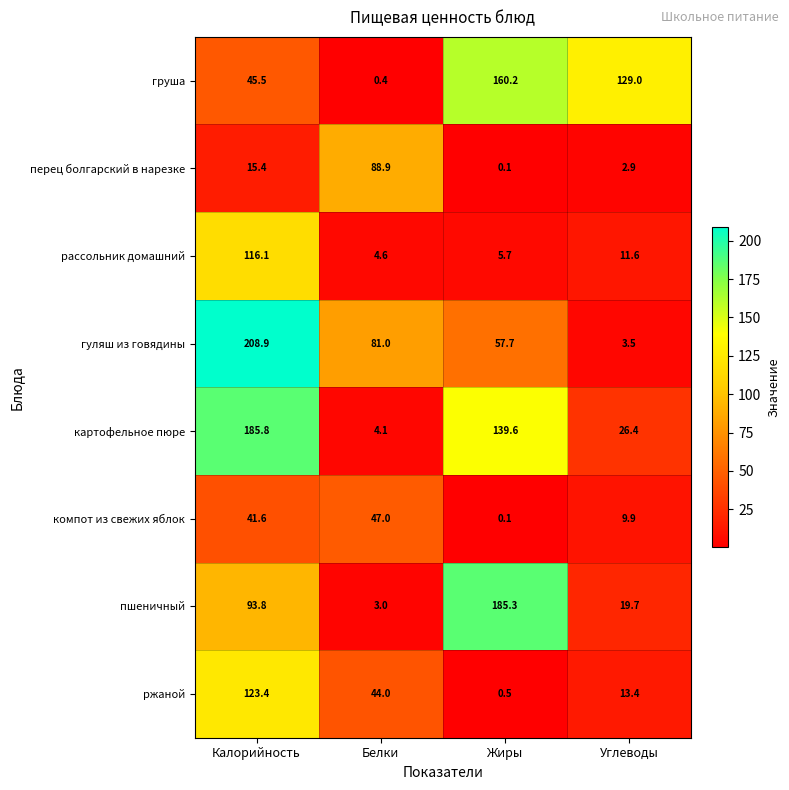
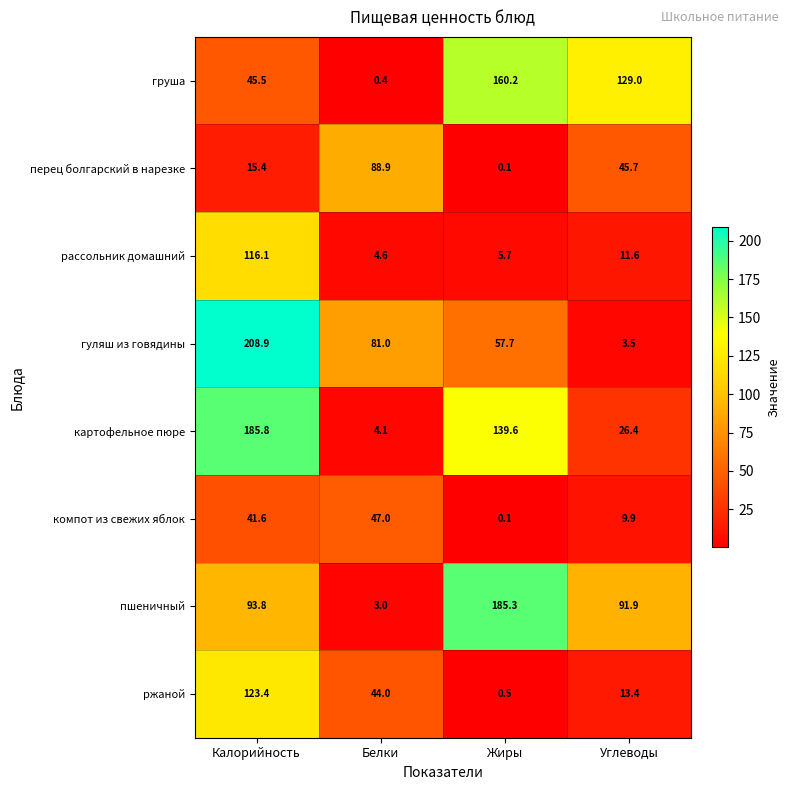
  {
    "груша": {
      "Калорийность": 45.5,
      "Белки": 0.4,
      "Жиры": 160.2,
      "Углеводы": 129.0
    },
    "перец болгарский в нарезке": {
      "Калорийность": 15.4,
      "Белки": 88.9,
      "Жиры": 0.1,
-     "Углеводы": 2.9
+     "Углеводы": 45.7
    },
    "рассольник домашний": {
      "Калорийность": 116.1,
      "Белки": 4.6,
      "Жиры": 5.7,
      "Углеводы": 11.6
    },
    "гуляш из говядины": {
      "Калорийность": 208.9,
      "Белки": 81.0,
      "Жиры": 57.7,
      "Углеводы": 3.5
    },
    "картофельное пюре": {
      "Калорийность": 185.8,
      "Белки": 4.1,
      "Жиры": 139.6,
      "Углеводы": 26.4
    },
    "компот из свежих яблок": {
      "Калорийность": 41.6,
      "Белки": 47.0,
      "Жиры": 0.1,
      "Углеводы": 9.9
    },
    "пшеничный": {
      "Калорийность": 93.8,
      "Белки": 3.0,
      "Жиры": 185.3,
-     "Углеводы": 19.7
+     "Углеводы": 91.9
    },
    "ржаной": {
      "Калорийность": 123.4,
      "Белки": 44.0,
      "Жиры": 0.5,
      "Углеводы": 13.4
    }
  }
